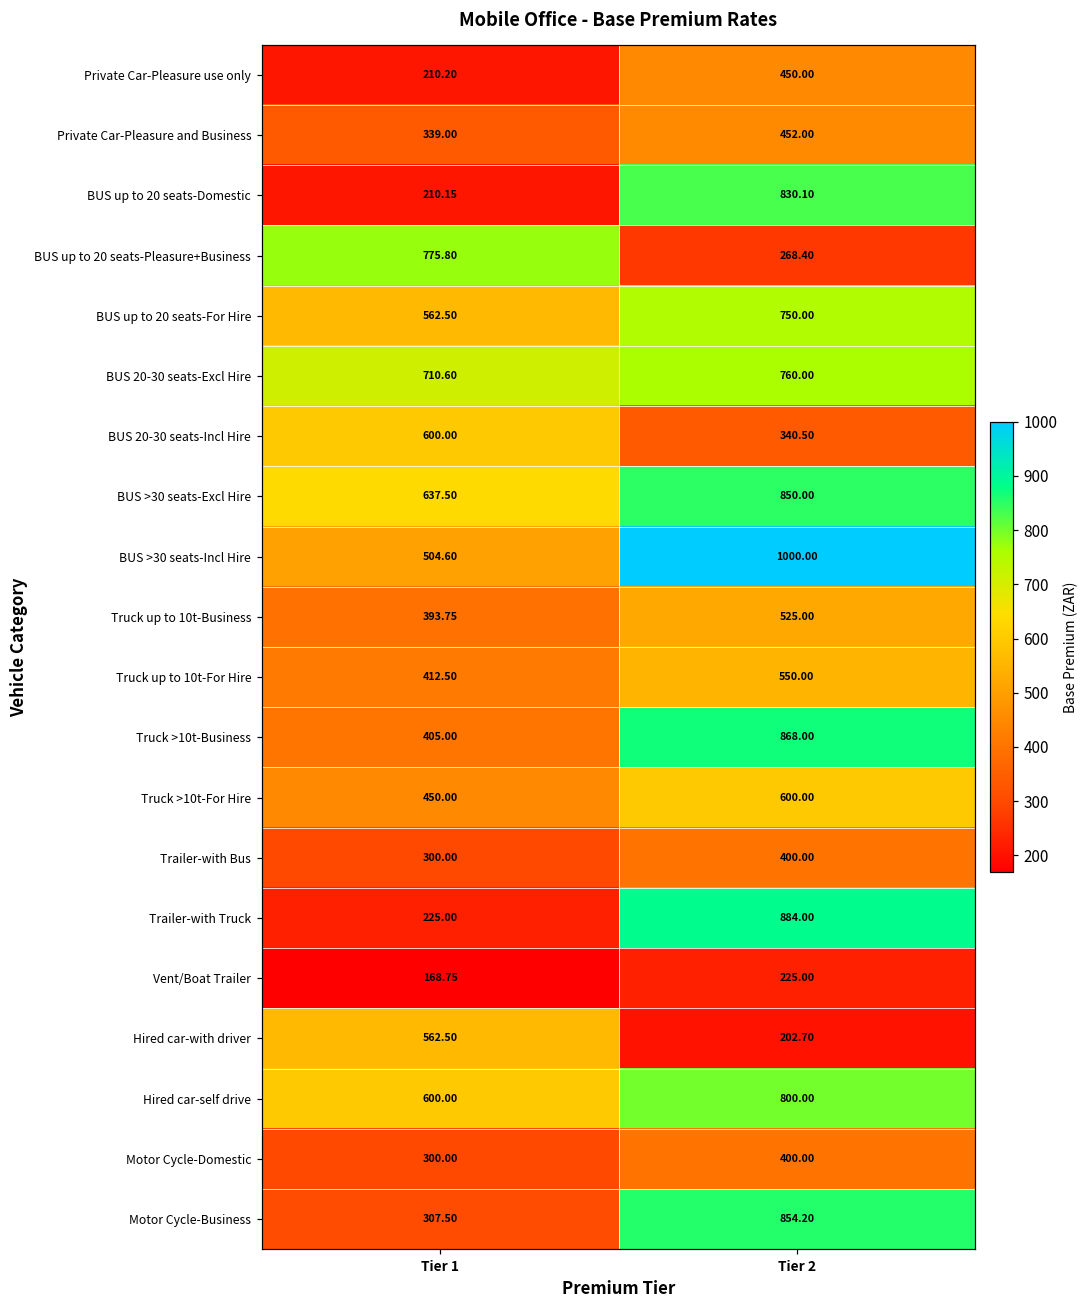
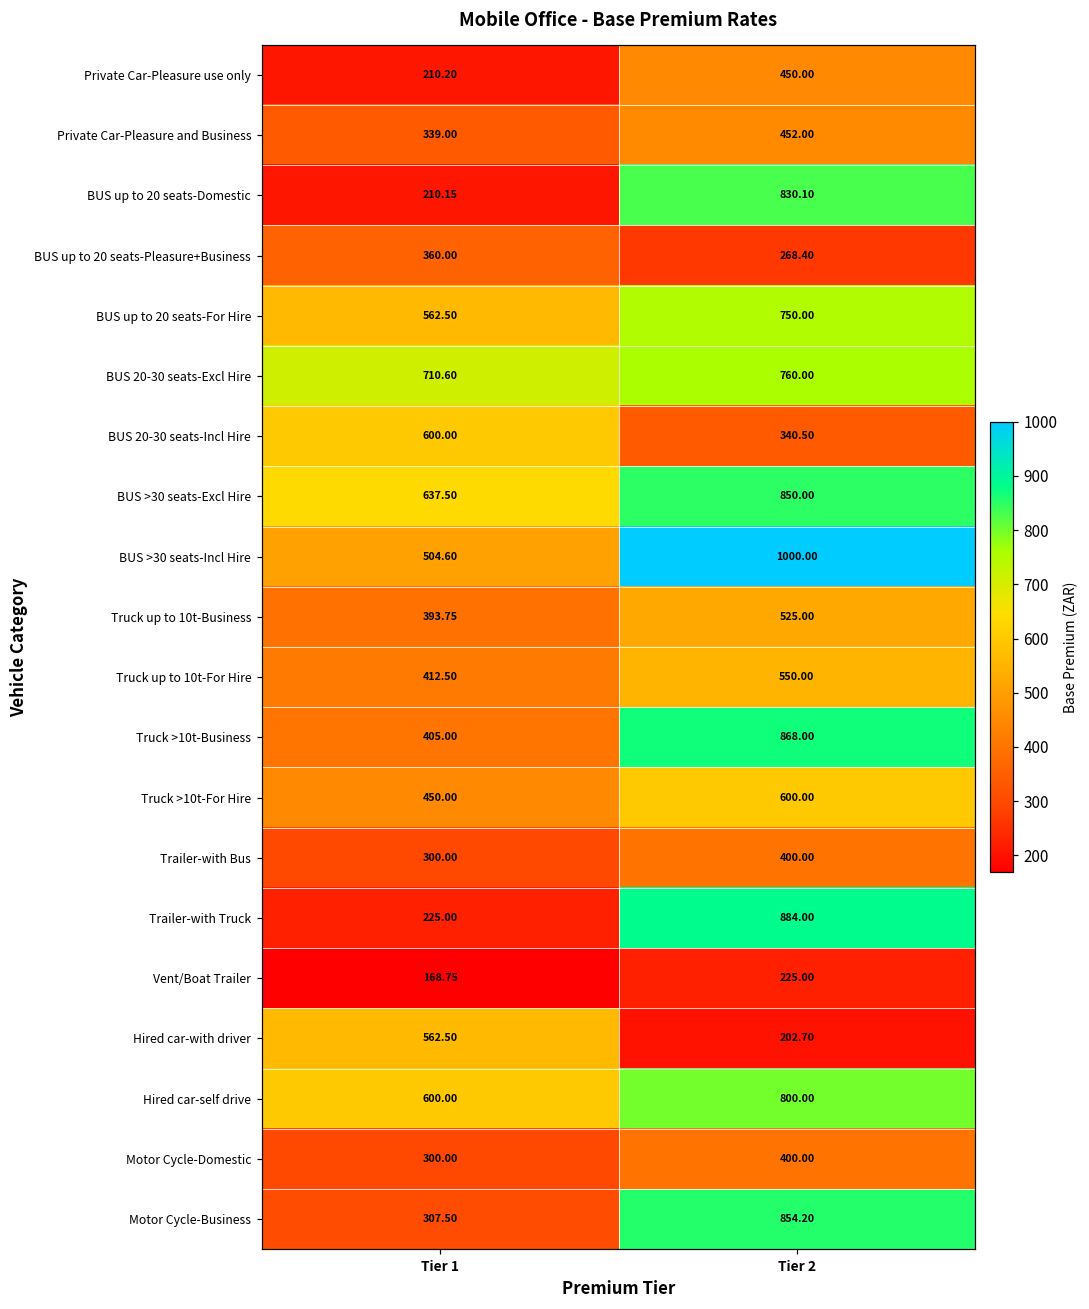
  {
    "Private Car-Pleasure use only": {
      "Tier 1": 210.20,
      "Tier 2": 450.00
    },
    "Private Car-Pleasure and Business": {
      "Tier 1": 339.00,
      "Tier 2": 452.00
    },
    "BUS up to 20 seats-Domestic": {
      "Tier 1": 210.15,
      "Tier 2": 830.10
    },
    "BUS up to 20 seats-Pleasure+Business": {
-     "Tier 1": 775.80,
+     "Tier 1": 360.00,
      "Tier 2": 268.40
    },
    "BUS up to 20 seats-For Hire": {
      "Tier 1": 562.50,
      "Tier 2": 750.00
    },
    "BUS 20-30 seats-Excl Hire": {
      "Tier 1": 710.60,
      "Tier 2": 760.00
    },
    "BUS 20-30 seats-Incl Hire": {
      "Tier 1": 600.00,
      "Tier 2": 340.50
    },
    "BUS >30 seats-Excl Hire": {
      "Tier 1": 637.50,
      "Tier 2": 850.00
    },
    "BUS >30 seats-Incl Hire": {
      "Tier 1": 504.60,
      "Tier 2": 1000.00
    },
    "Truck up to 10t-Business": {
      "Tier 1": 393.75,
      "Tier 2": 525.00
    },
    "Truck up to 10t-For Hire": {
      "Tier 1": 412.50,
      "Tier 2": 550.00
    },
    "Truck >10t-Business": {
      "Tier 1": 405.00,
      "Tier 2": 868.00
    },
    "Truck >10t-For Hire": {
      "Tier 1": 450.00,
      "Tier 2": 600.00
    },
    "Trailer-with Bus": {
      "Tier 1": 300.00,
      "Tier 2": 400.00
    },
    "Trailer-with Truck": {
      "Tier 1": 225.00,
      "Tier 2": 884.00
    },
    "Vent/Boat Trailer": {
      "Tier 1": 168.75,
      "Tier 2": 225.00
    },
    "Hired car-with driver": {
      "Tier 1": 562.50,
      "Tier 2": 202.70
    },
    "Hired car-self drive": {
      "Tier 1": 600.00,
      "Tier 2": 800.00
    },
    "Motor Cycle-Domestic": {
      "Tier 1": 300.00,
      "Tier 2": 400.00
    },
    "Motor Cycle-Business": {
      "Tier 1": 307.50,
      "Tier 2": 854.20
    }
  }
